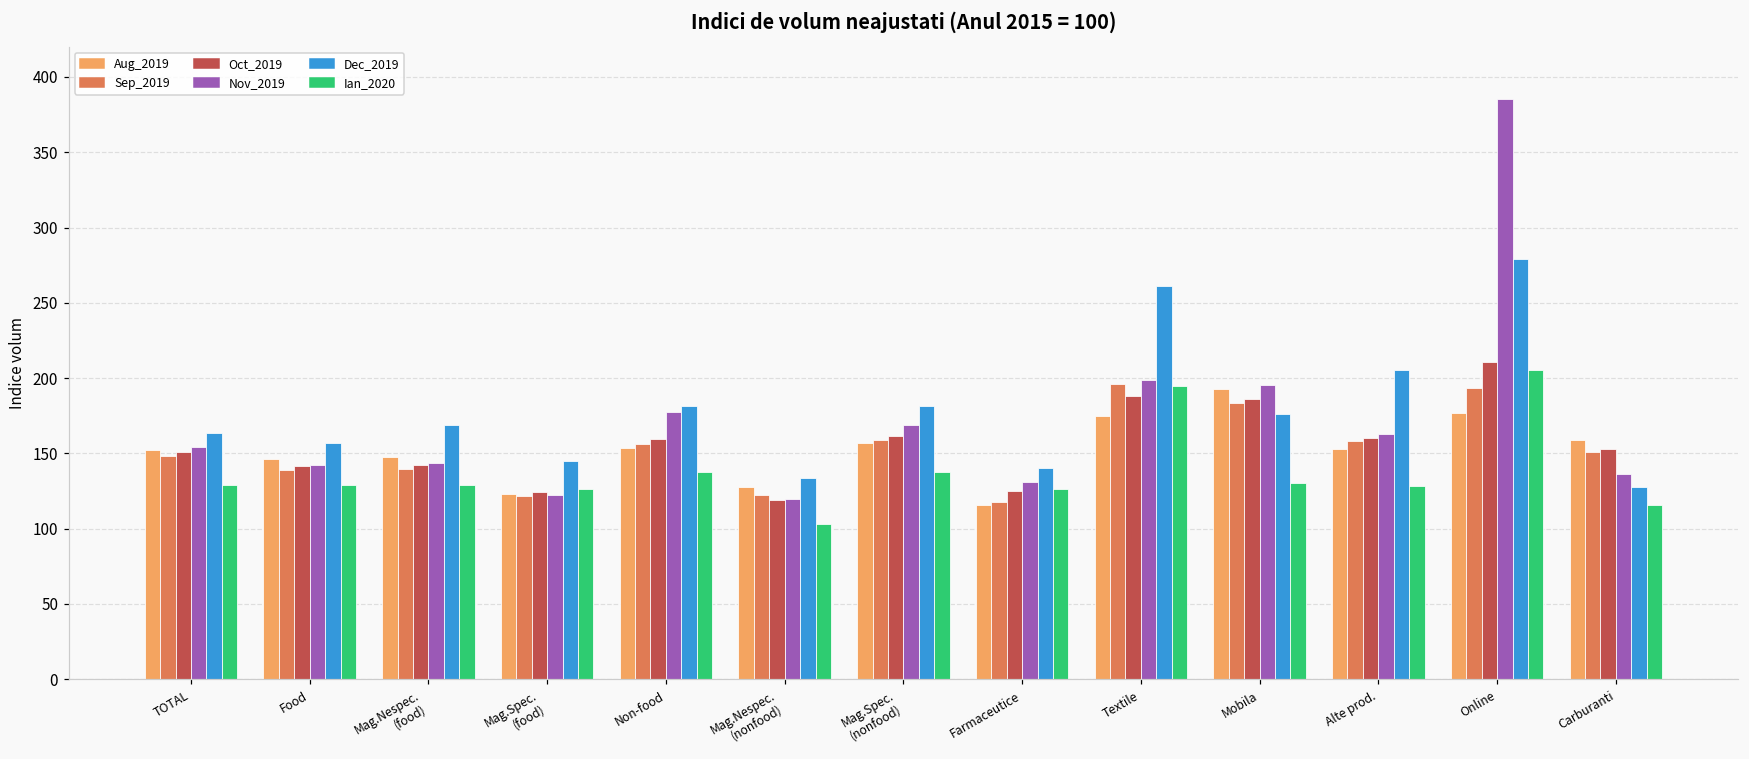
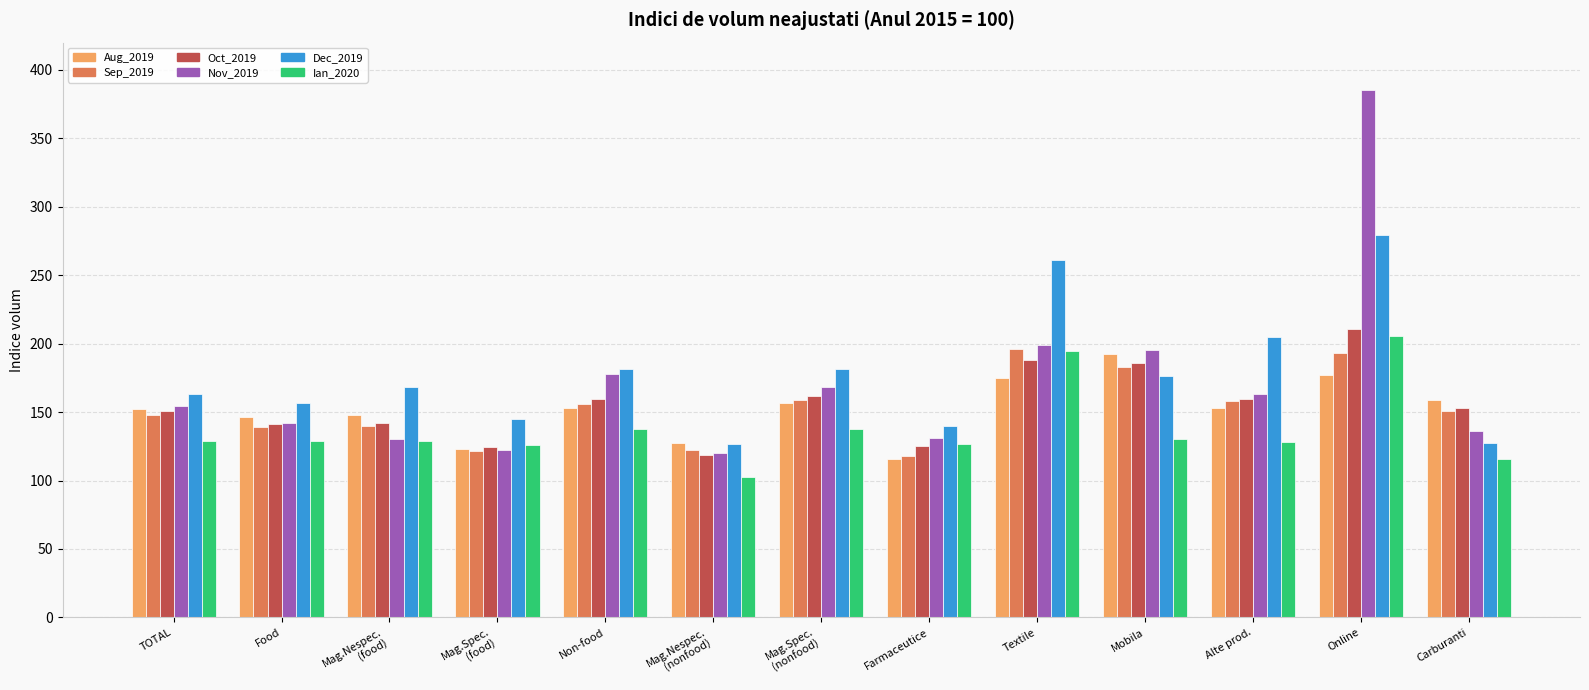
  {
    "Nov_2019": {
      "TOTAL": 154,
      "Food": 142,
-     "Mag.Nespec. (food)": 143,
+     "Mag.Nespec. (food)": 131,
      "Mag.Spec. (food)": 122,
      "Non-food": 178,
      "Mag.Nespec. (nonfood)": 120,
      "Mag.Spec. (nonfood)": 169,
      "Farmaceutice": 131,
      "Textile": 199,
      "Mobila": 196,
      "Alte prod.": 163,
      "Online": 386,
      "Carburanti": 136
    },
    "Dec_2019": {
      "TOTAL": 163,
      "Food": 157,
      "Mag.Nespec. (food)": 169,
      "Mag.Spec. (food)": 145,
      "Non-food": 181,
-     "Mag.Nespec. (nonfood)": 133,
+     "Mag.Nespec. (nonfood)": 127,
      "Mag.Spec. (nonfood)": 182,
      "Farmaceutice": 140,
      "Textile": 261,
      "Mobila": 176,
      "Alte prod.": 205,
      "Online": 279,
      "Carburanti": 128
    },
    "Ian_2020": {
      "TOTAL": 129,
      "Food": 129,
      "Mag.Nespec. (food)": 129,
      "Mag.Spec. (food)": 126,
      "Non-food": 137,
      "Mag.Nespec. (nonfood)": 103,
      "Mag.Spec. (nonfood)": 138,
      "Farmaceutice": 126,
      "Textile": 195,
      "Mobila": 131,
      "Alte prod.": 128,
      "Online": 206,
      "Carburanti": 116
    }
  }
